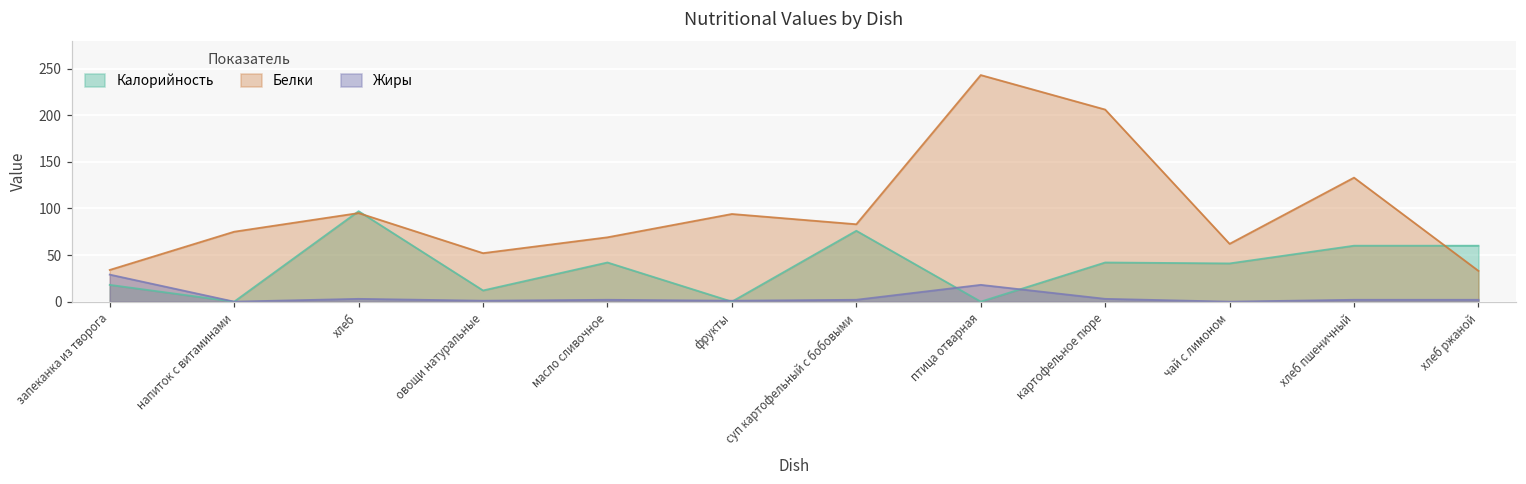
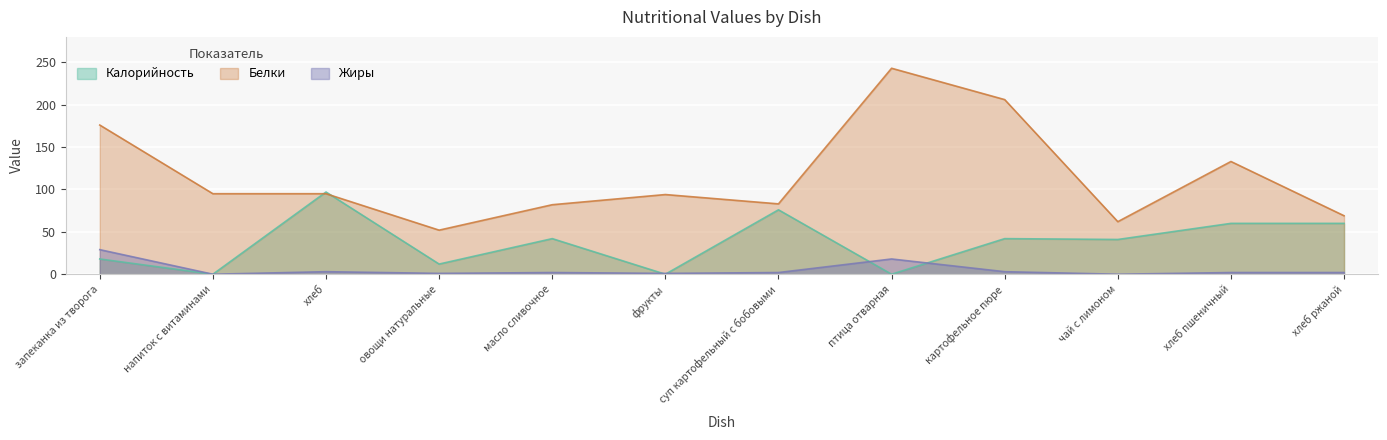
  {
    "Белки": {
-     "запеканка из творога": 30,
-     "напиток с витаминами": 80,
+     "запеканка из творога": 180,
+     "напиток с витаминами": 100,
      "овощи натуральные": 50,
-     "масло сливочное": 70,
+     "масло сливочное": 80,
      "фрукты": 90,
      "суп картофельный с бобовыми": 80,
      "птица отварная": 240,
      "картофельное пюре": 210,
      "чай с лимоном": 60,
      "хлеб пшеничный": 130,
-     "хлеб ржаной": 30
+     "хлеб ржаной": 70
    }
  }
